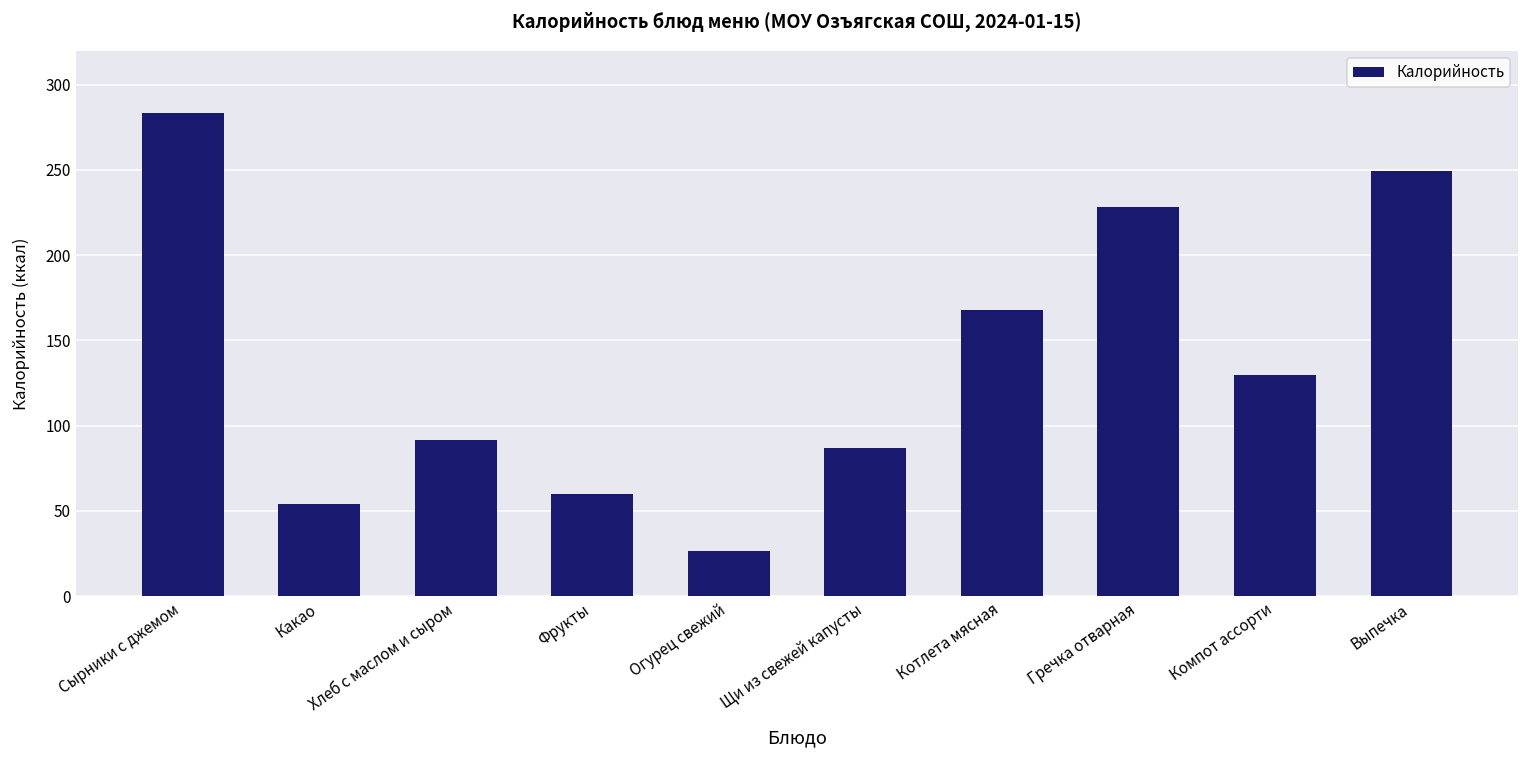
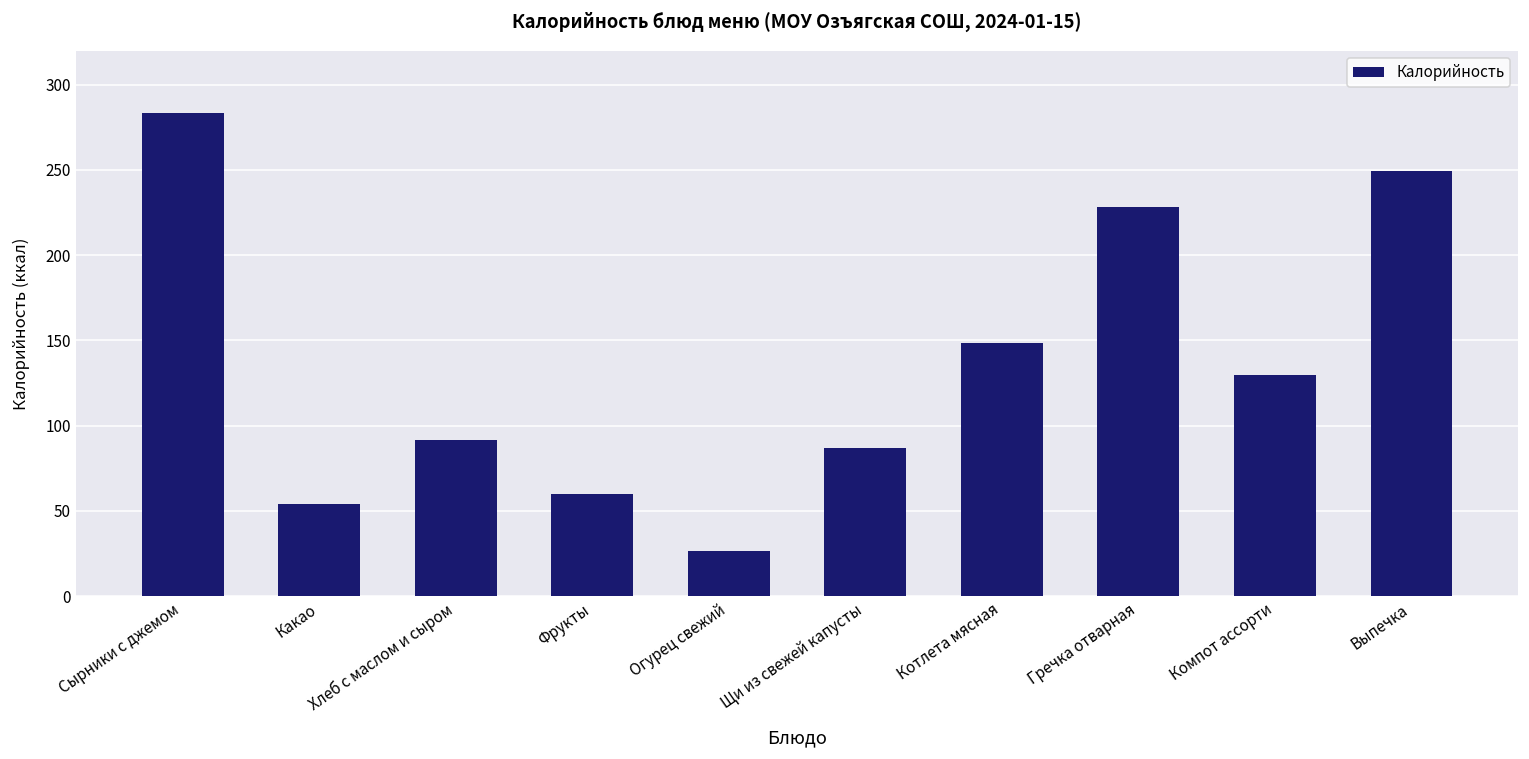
  {
    "Сырники с джемом": 283,
    "Какао": 54,
    "Хлеб с маслом и сыром": 92,
    "Фрукты": 60,
    "Огурец свежий": 27,
    "Щи из свежей капусты": 87,
-   "Котлета мясная": 168,
+   "Котлета мясная": 148,
    "Гречка отварная": 228,
    "Компот ассорти": 130,
    "Выпечка": 250
  }
